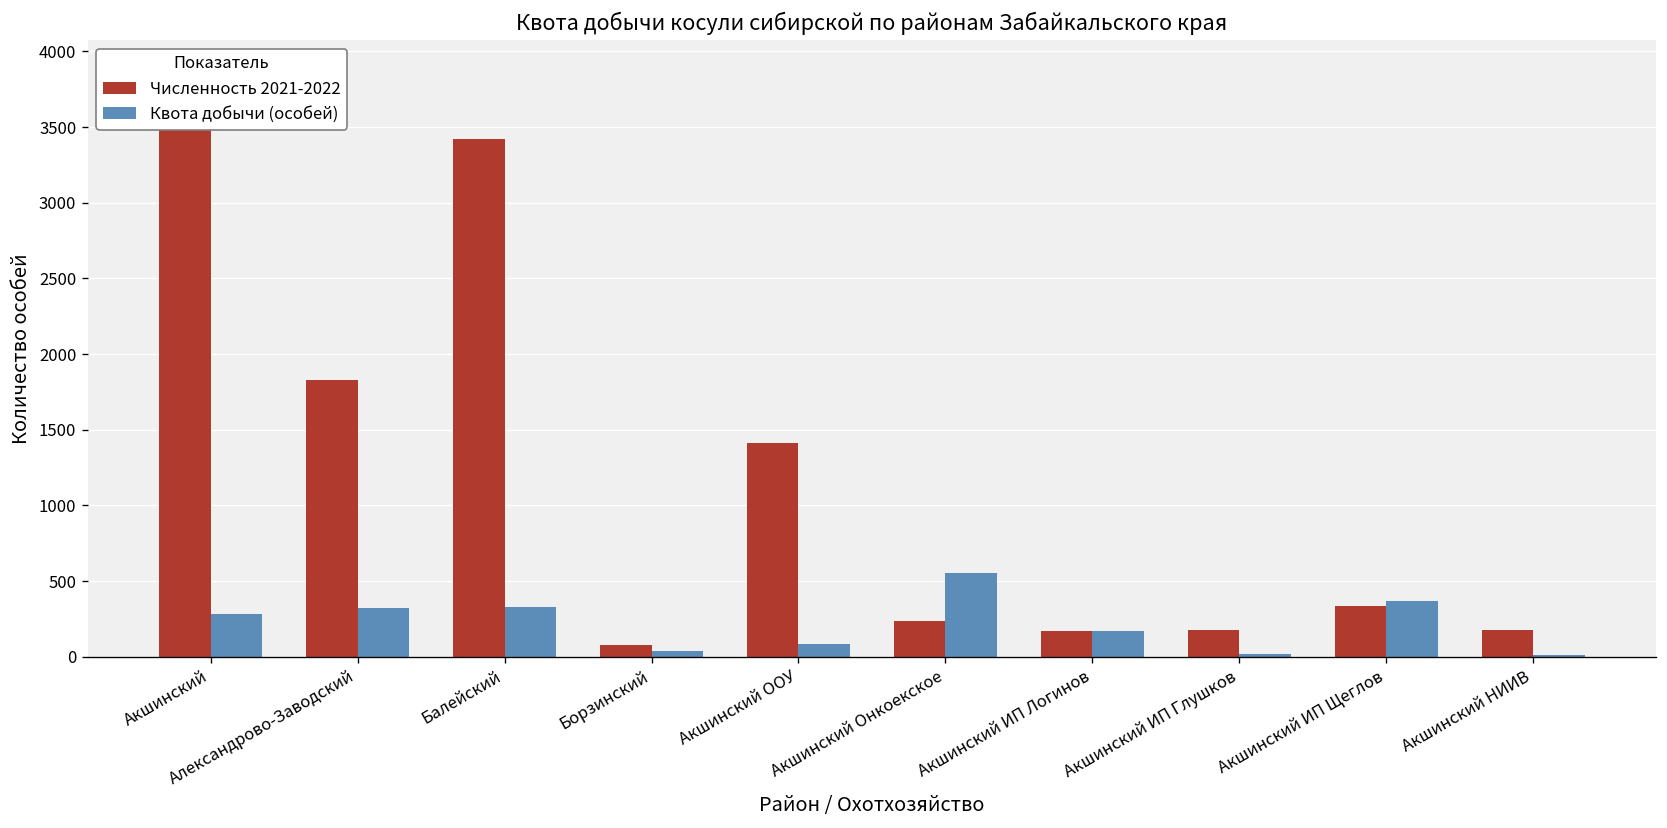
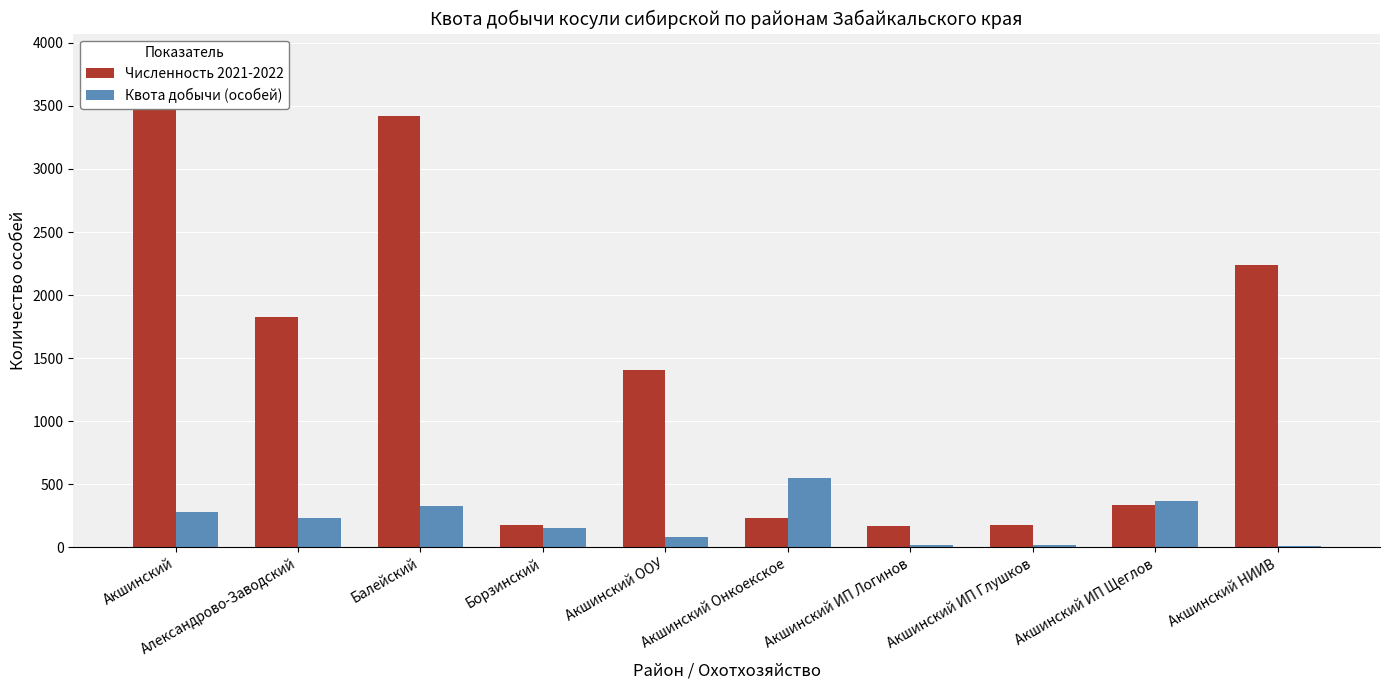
  {
    "Численность 2021-2022": {
      "Александрово-Заводский": 1830,
      "Балейский": 3420,
-     "Борзинский": 80,
+     "Борзинский": 180,
      "Акшинский ООУ": 1410,
      "Акшинский Онкоекское": 240,
      "Акшинский ИП Логинов": 170,
      "Акшинский ИП Глушков": 180,
      "Акшинский ИП Щеглов": 330,
-     "Акшинский НИИВ": 170
+     "Акшинский НИИВ": 2240
    },
    "Квота добычи (особей)": {
      "Акшинский": 280,
-     "Александрово-Заводский": 320,
+     "Александрово-Заводский": 230,
      "Балейский": 330,
-     "Борзинский": 40,
+     "Борзинский": 150,
      "Акшинский ООУ": 80,
      "Акшинский Онкоекское": 550,
-     "Акшинский ИП Логинов": 170,
+     "Акшинский ИП Логинов": 20,
      "Акшинский ИП Щеглов": 370
    }
  }
